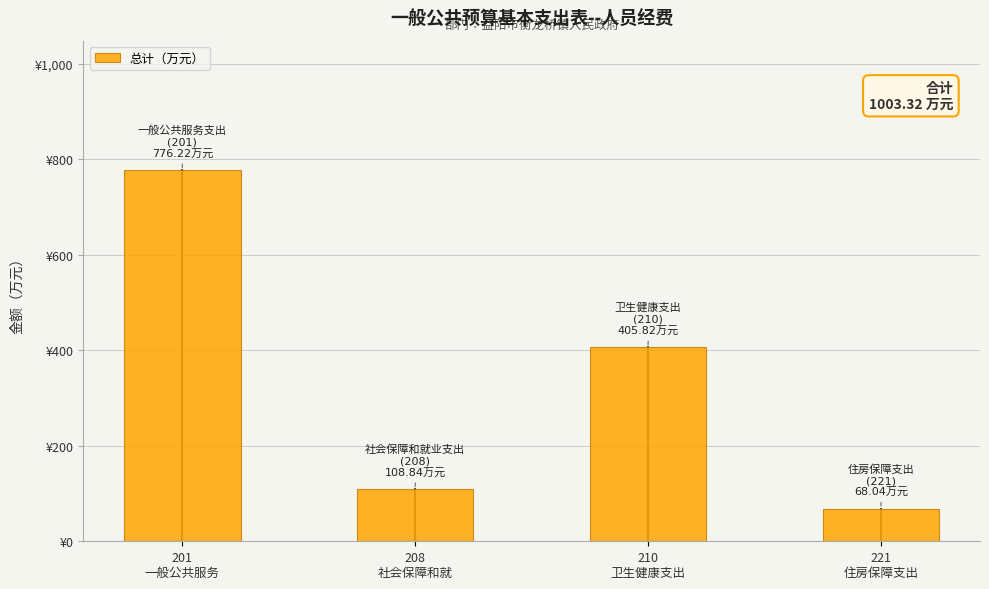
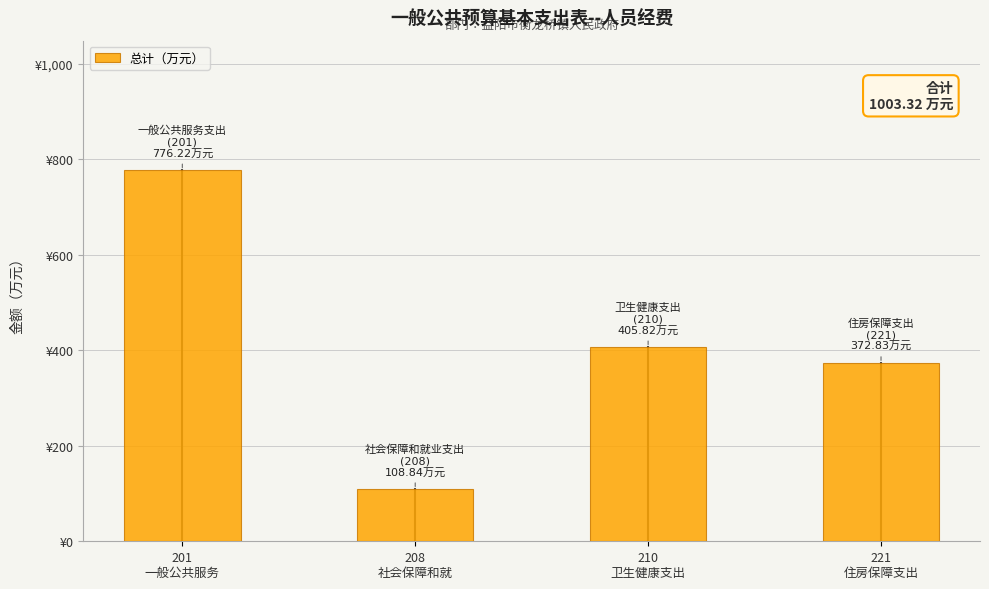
  {
    "总计（万元）": {
      "201 一般公共服务": 776.22,
      "208 社会保障和就": 108.84,
      "210 卫生健康支出": 405.82,
-     "221 住房保障支出": 68.04
+     "221 住房保障支出": 372.83
    }
  }
